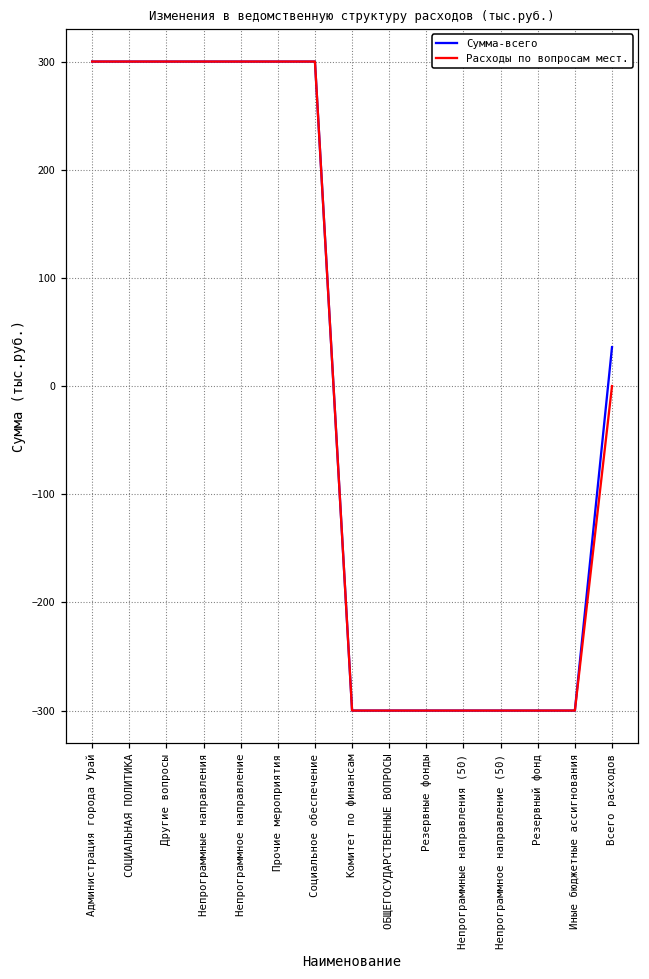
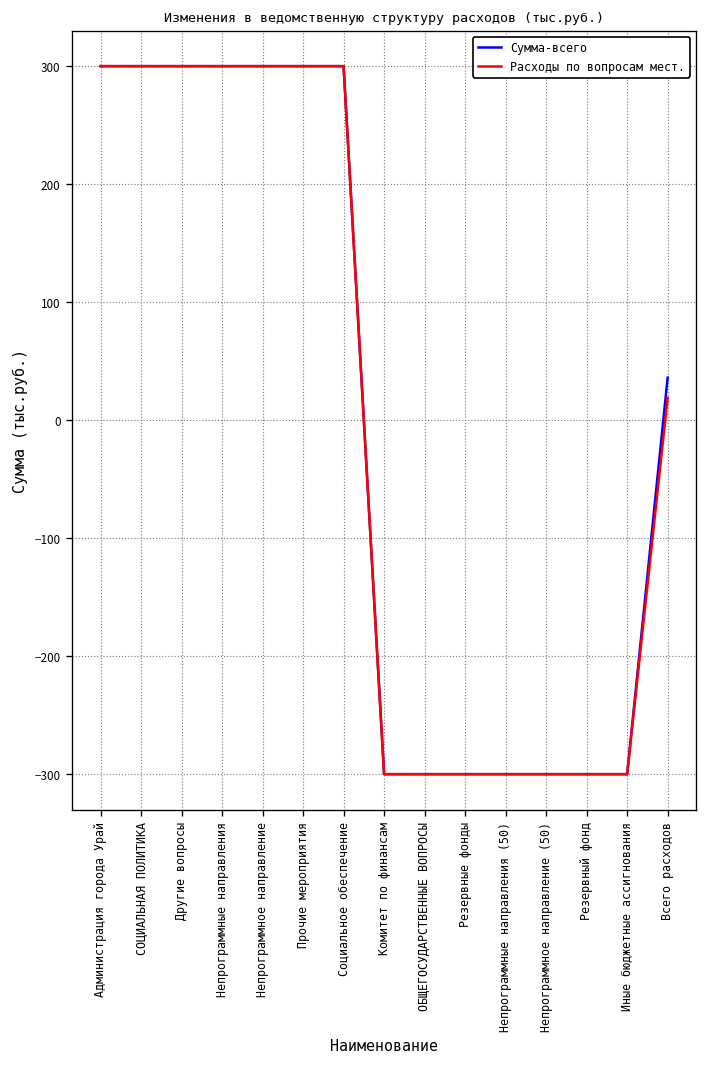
  {
    "Сумма-всего": {
      "Всего расходов": 40
    },
    "Расходы по вопросам мест.": {
-     "Всего расходов": 0
+     "Всего расходов": 20
    }
  }
